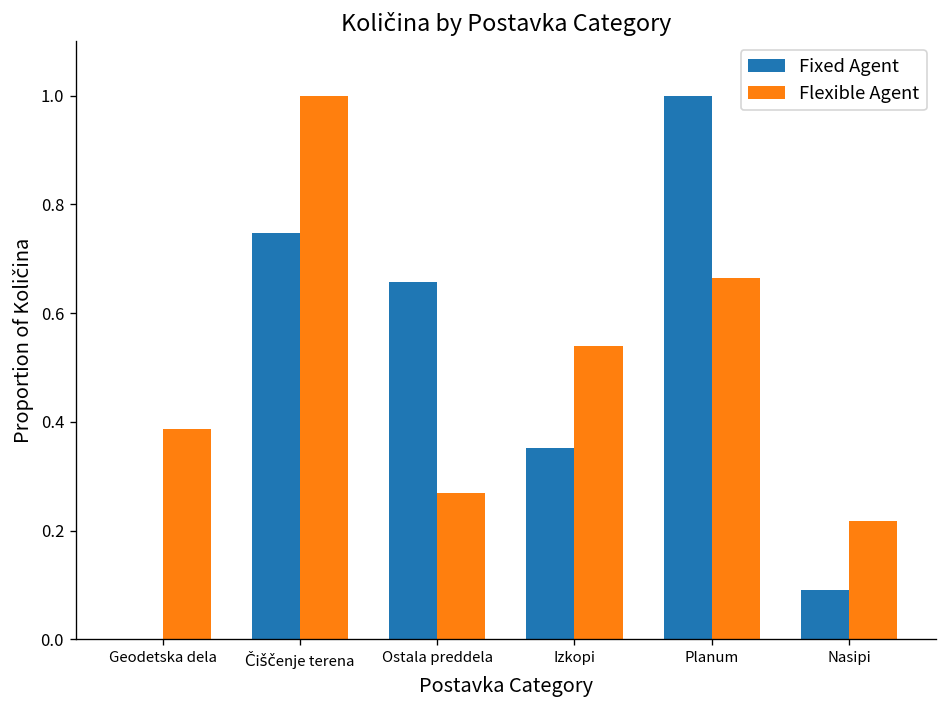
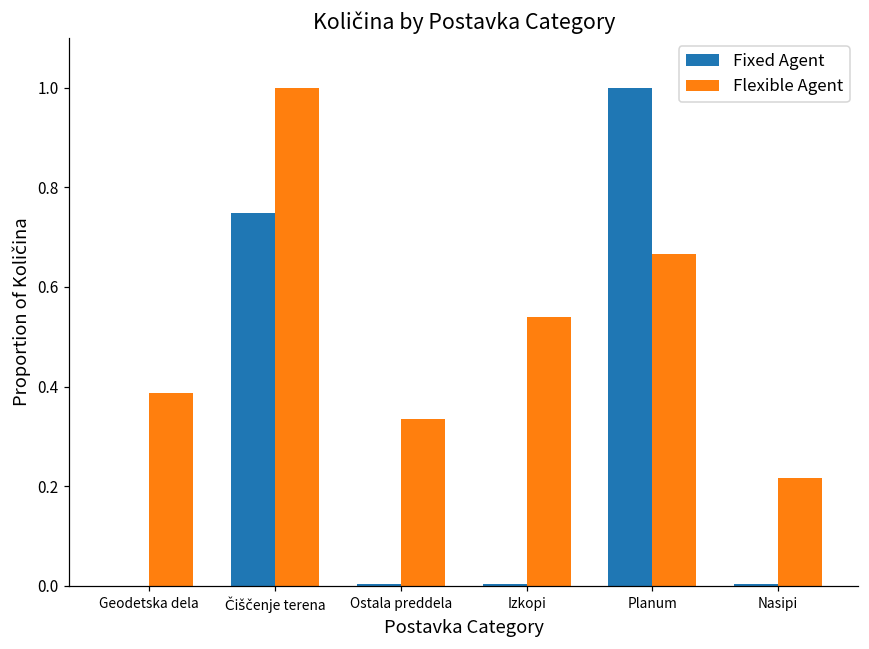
  {
    "Fixed Agent": {
      "Čiščenje terena": 0.75,
-     "Ostala preddela": 0.66,
-     "Izkopi": 0.35,
+     "Ostala preddela": 0.00,
+     "Izkopi": 0.00,
      "Planum": 1.00,
-     "Nasipi": 0.09
+     "Nasipi": 0.00
    },
    "Flexible Agent": {
      "Geodetska dela": 0.39,
      "Čiščenje terena": 1.00,
-     "Ostala preddela": 0.27,
+     "Ostala preddela": 0.33,
      "Izkopi": 0.54,
      "Planum": 0.67,
      "Nasipi": 0.22
    }
  }
